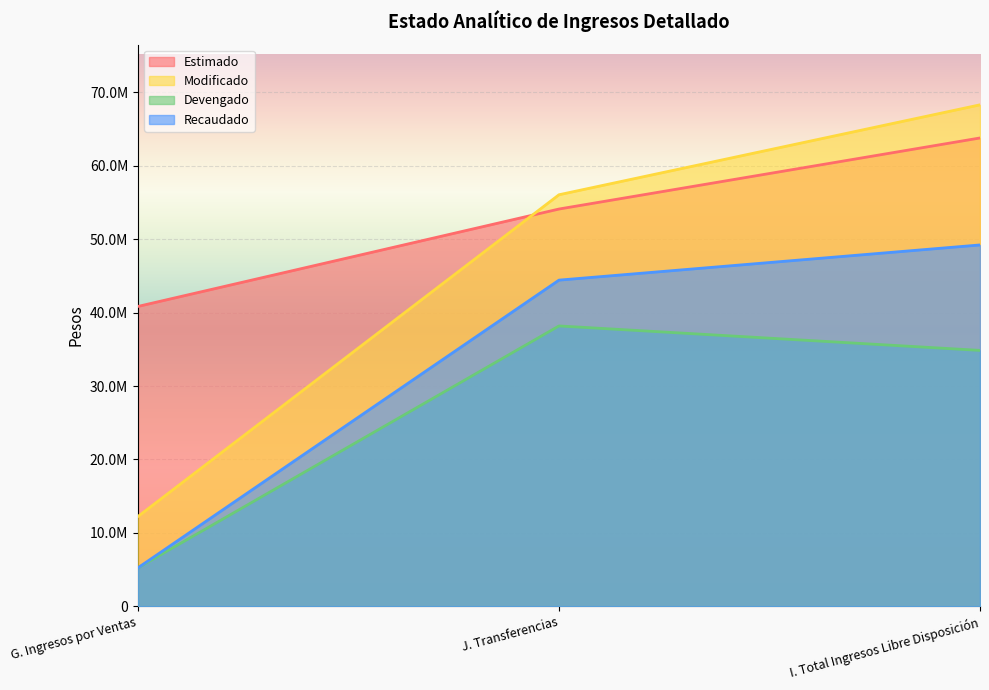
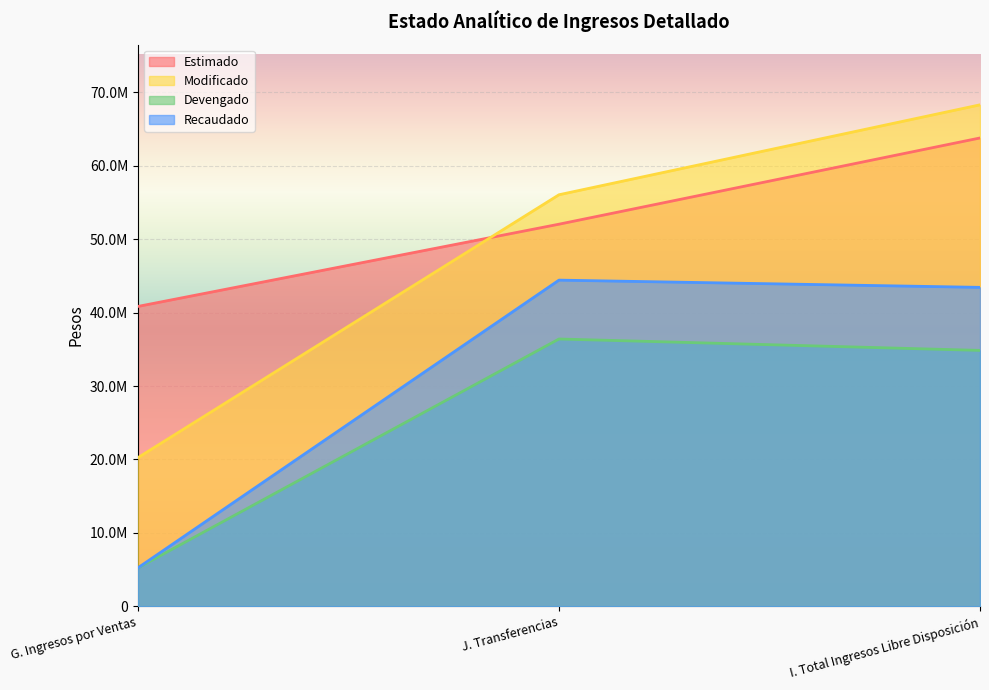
  {
    "Estimado": {
      "G. Ingresos por Ventas": 41000000,
-     "J. Transferencias": 54000000,
+     "J. Transferencias": 52000000,
      "I. Total Ingresos Libre Disposición": 64000000
    },
    "Modificado": {
-     "G. Ingresos por Ventas": 12000000,
+     "G. Ingresos por Ventas": 20000000,
      "J. Transferencias": 56000000,
      "I. Total Ingresos Libre Disposición": 68000000
    },
    "Devengado": {
-     "J. Transferencias": 38000000,
+     "J. Transferencias": 36000000,
      "I. Total Ingresos Libre Disposición": 35000000
    },
    "Recaudado": {
      "J. Transferencias": 44000000,
-     "I. Total Ingresos Libre Disposición": 49000000
+     "I. Total Ingresos Libre Disposición": 43000000
    }
  }
